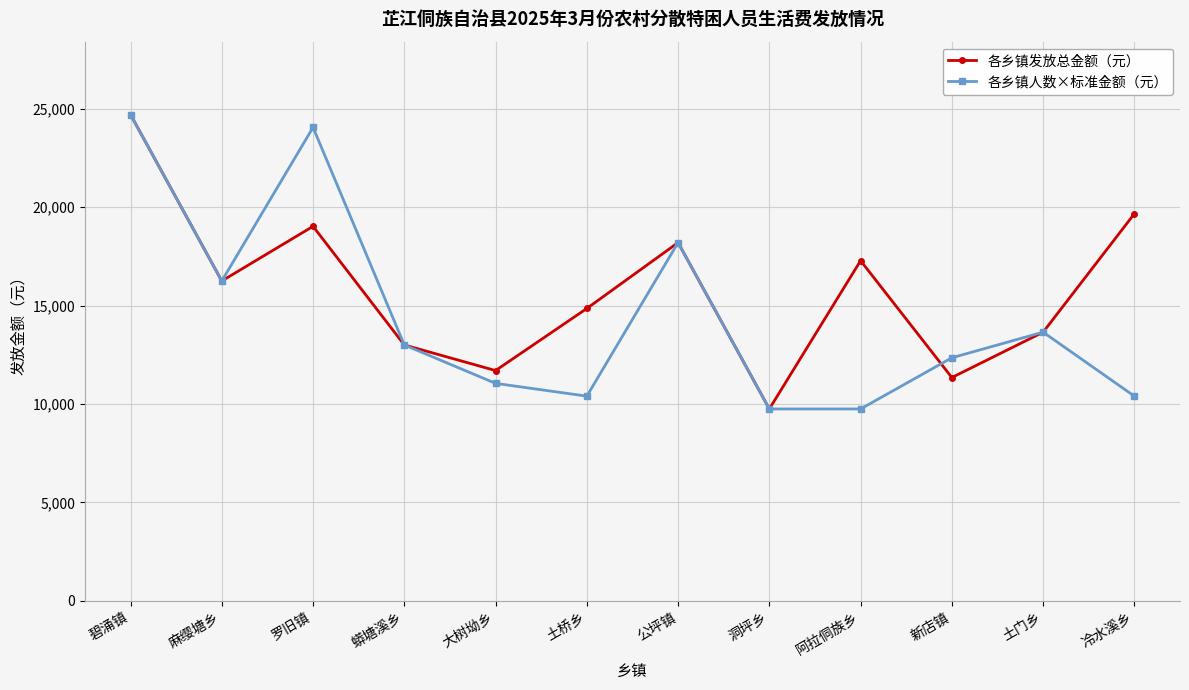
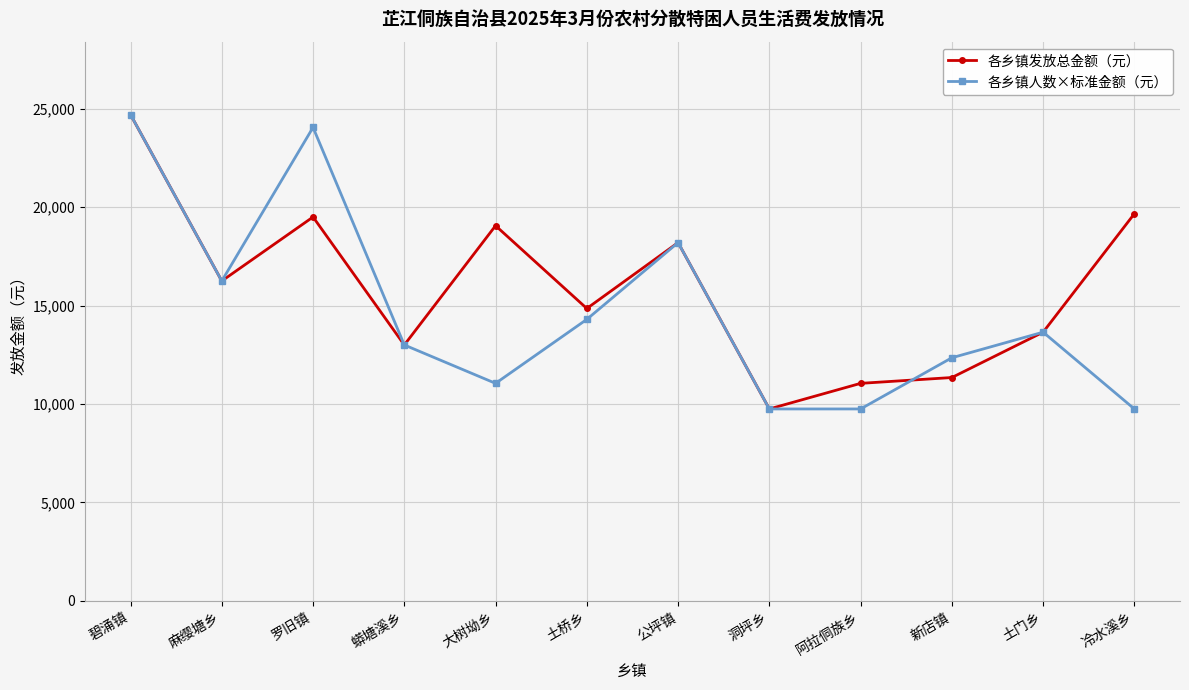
  {
    "各乡镇发放总金额（元）": {
-     "罗旧镇": "19,000",
-     "大树坳乡": "11,700",
+     "罗旧镇": "19,500",
+     "大树坳乡": "19,100",
      "土桥乡": "14,900",
-     "阿拉侗族乡": "17,300",
+     "阿拉侗族乡": "11,100",
      "新店镇": "11,300",
      "冷水溪乡": "19,700"
    },
    "各乡镇人数×标准金额（元）": {
      "罗旧镇": "24,100",
      "大树坳乡": "11,100",
-     "土桥乡": "10,400",
+     "土桥乡": "14,300",
      "阿拉侗族乡": "9,800",
      "新店镇": "12,400",
-     "冷水溪乡": "10,400"
+     "冷水溪乡": "9,800"
    }
  }
